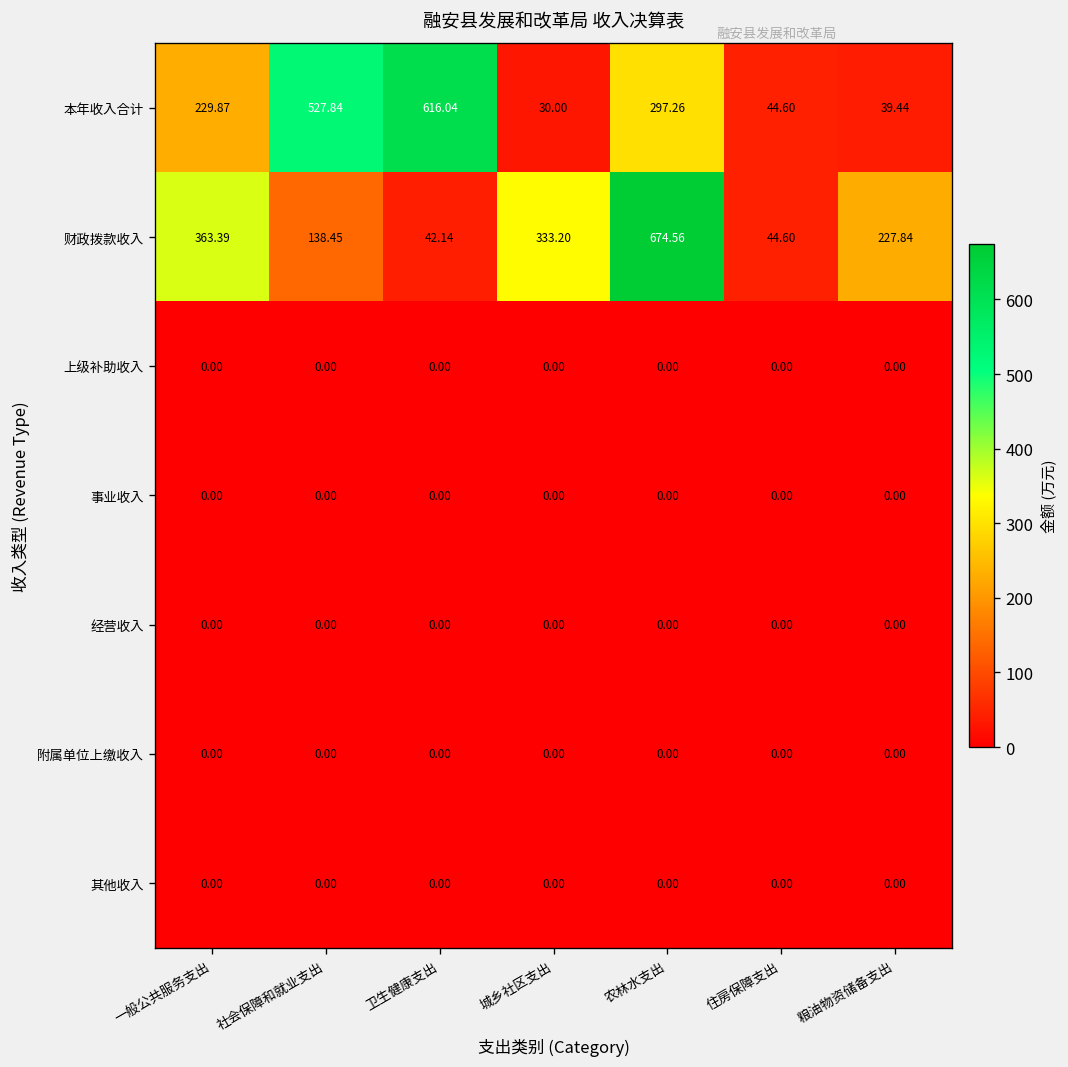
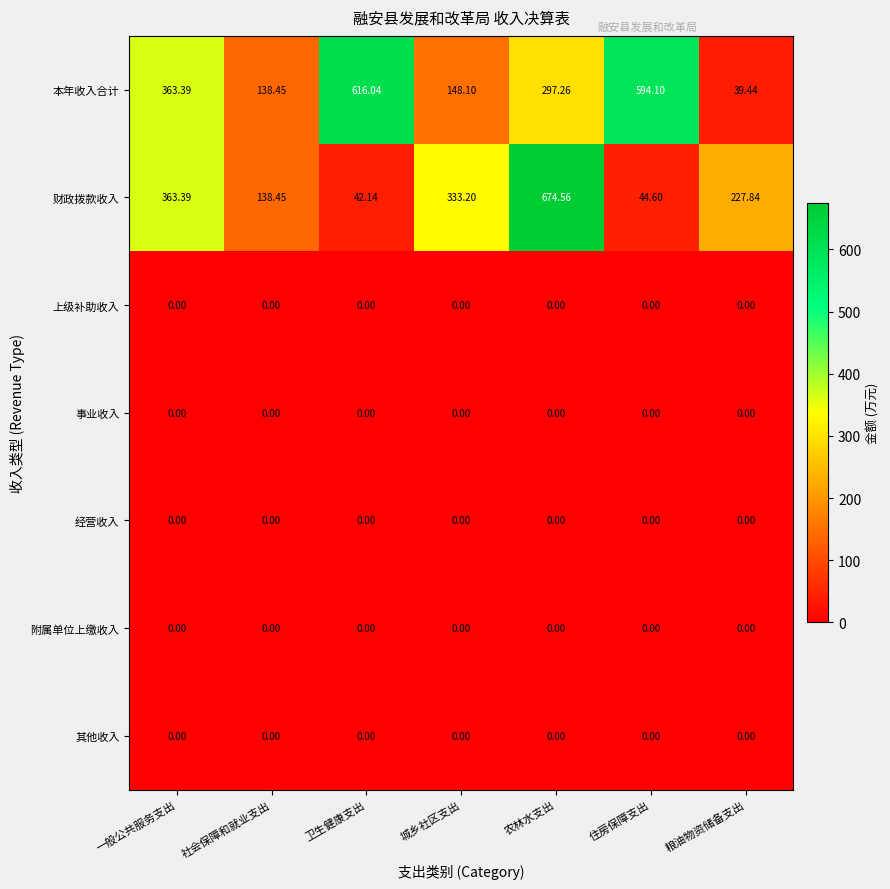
  {
    "本年收入合计": {
-     "一般公共服务支出": 229.87,
-     "社会保障和就业支出": 527.84,
+     "一般公共服务支出": 363.39,
+     "社会保障和就业支出": 138.45,
      "卫生健康支出": 616.04,
-     "城乡社区支出": 30.00,
+     "城乡社区支出": 148.10,
      "农林水支出": 297.26,
-     "住房保障支出": 44.60,
+     "住房保障支出": 594.10,
      "粮油物资储备支出": 39.44
    },
    "财政拨款收入": {
      "一般公共服务支出": 363.39,
      "社会保障和就业支出": 138.45,
      "卫生健康支出": 42.14,
      "城乡社区支出": 333.20,
      "农林水支出": 674.56,
      "住房保障支出": 44.60,
      "粮油物资储备支出": 227.84
    },
    "上级补助收入": {
      "一般公共服务支出": 0.00,
      "社会保障和就业支出": 0.00,
      "卫生健康支出": 0.00,
      "城乡社区支出": 0.00,
      "农林水支出": 0.00,
      "住房保障支出": 0.00,
      "粮油物资储备支出": 0.00
    },
    "事业收入": {
      "一般公共服务支出": 0.00,
      "社会保障和就业支出": 0.00,
      "卫生健康支出": 0.00,
      "城乡社区支出": 0.00,
      "农林水支出": 0.00,
      "住房保障支出": 0.00,
      "粮油物资储备支出": 0.00
    },
    "经营收入": {
      "一般公共服务支出": 0.00,
      "社会保障和就业支出": 0.00,
      "卫生健康支出": 0.00,
      "城乡社区支出": 0.00,
      "农林水支出": 0.00,
      "住房保障支出": 0.00,
      "粮油物资储备支出": 0.00
    },
    "附属单位上缴收入": {
      "一般公共服务支出": 0.00,
      "社会保障和就业支出": 0.00,
      "卫生健康支出": 0.00,
      "城乡社区支出": 0.00,
      "农林水支出": 0.00,
      "住房保障支出": 0.00,
      "粮油物资储备支出": 0.00
    },
    "其他收入": {
      "一般公共服务支出": 0.00,
      "社会保障和就业支出": 0.00,
      "卫生健康支出": 0.00,
      "城乡社区支出": 0.00,
      "农林水支出": 0.00,
      "住房保障支出": 0.00,
      "粮油物资储备支出": 0.00
    }
  }
